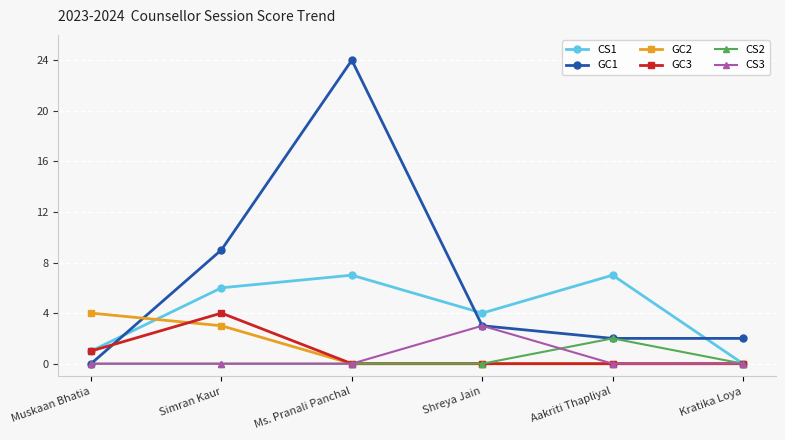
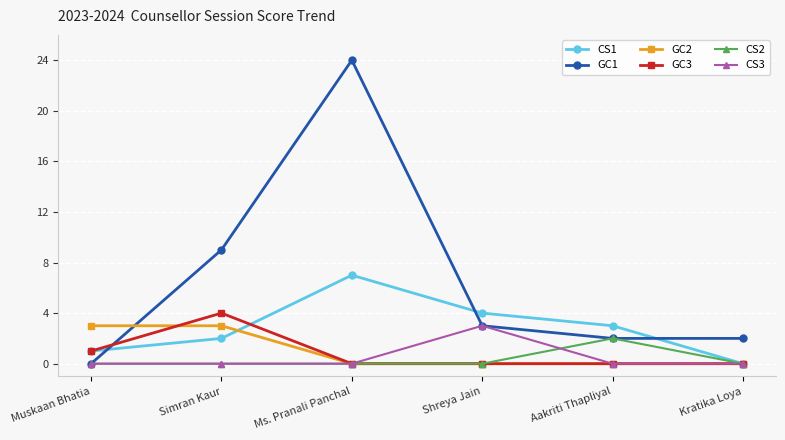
  {
    "CS1": {
-     "Simran Kaur": 6,
+     "Simran Kaur": 2,
      "Ms. Pranali Panchal": 7,
      "Shreya Jain": 4,
-     "Aakriti Thapliyal": 7
+     "Aakriti Thapliyal": 3
    },
    "GC1": {
      "Simran Kaur": 9,
      "Ms. Pranali Panchal": 24,
      "Kratika Loya": 2
    },
    "GC2": {
-     "Muskaan Bhatia": 4,
+     "Muskaan Bhatia": 3,
      "Simran Kaur": 3
    },
    "GC3": {
      "Simran Kaur": 4
    }
  }
